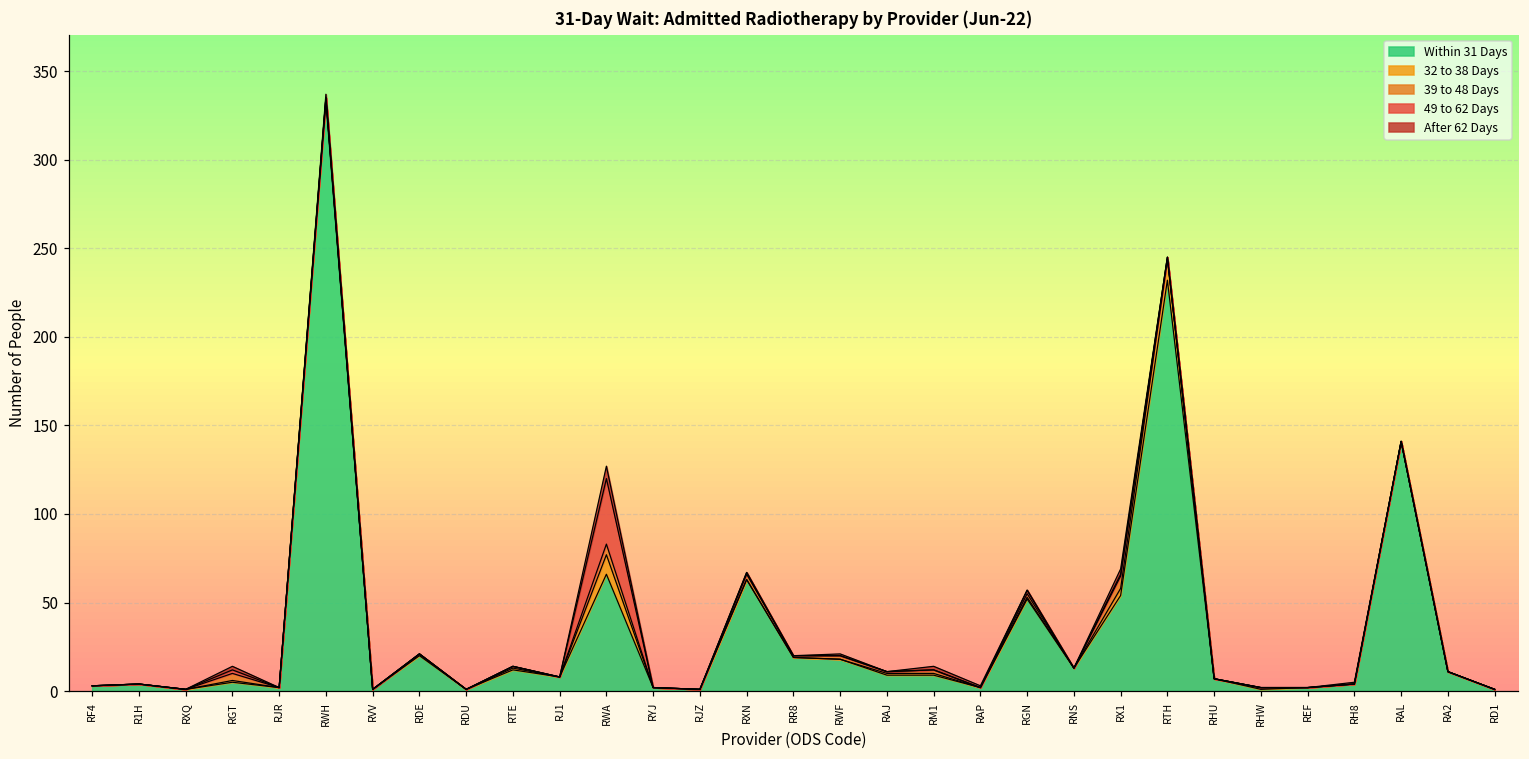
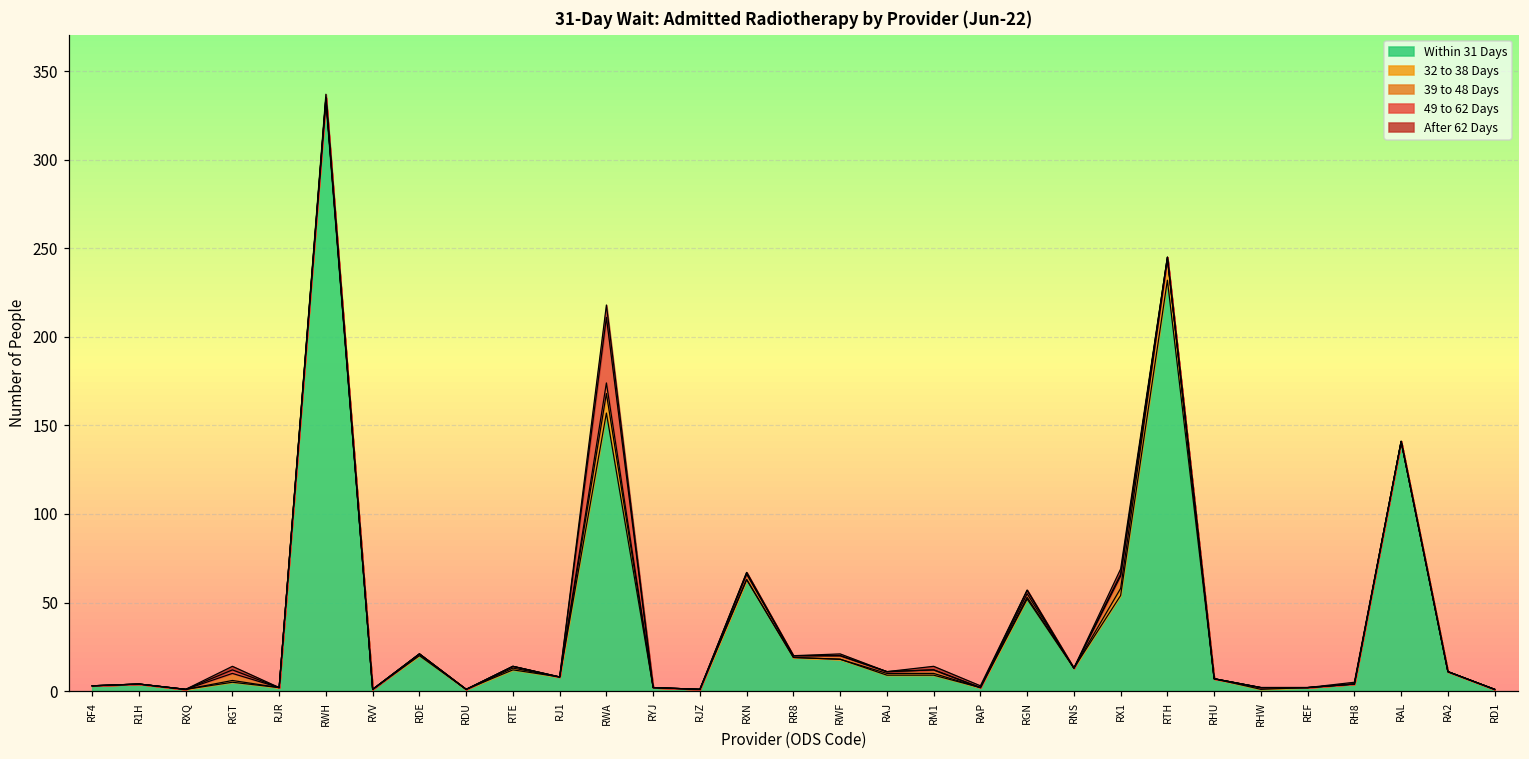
  {
    "Within 31 Days": {
      "RWH": 333,
-     "RWA": 66,
+     "RWA": 157,
      "RX1": 54,
      "RTH": 232
    }
  }
